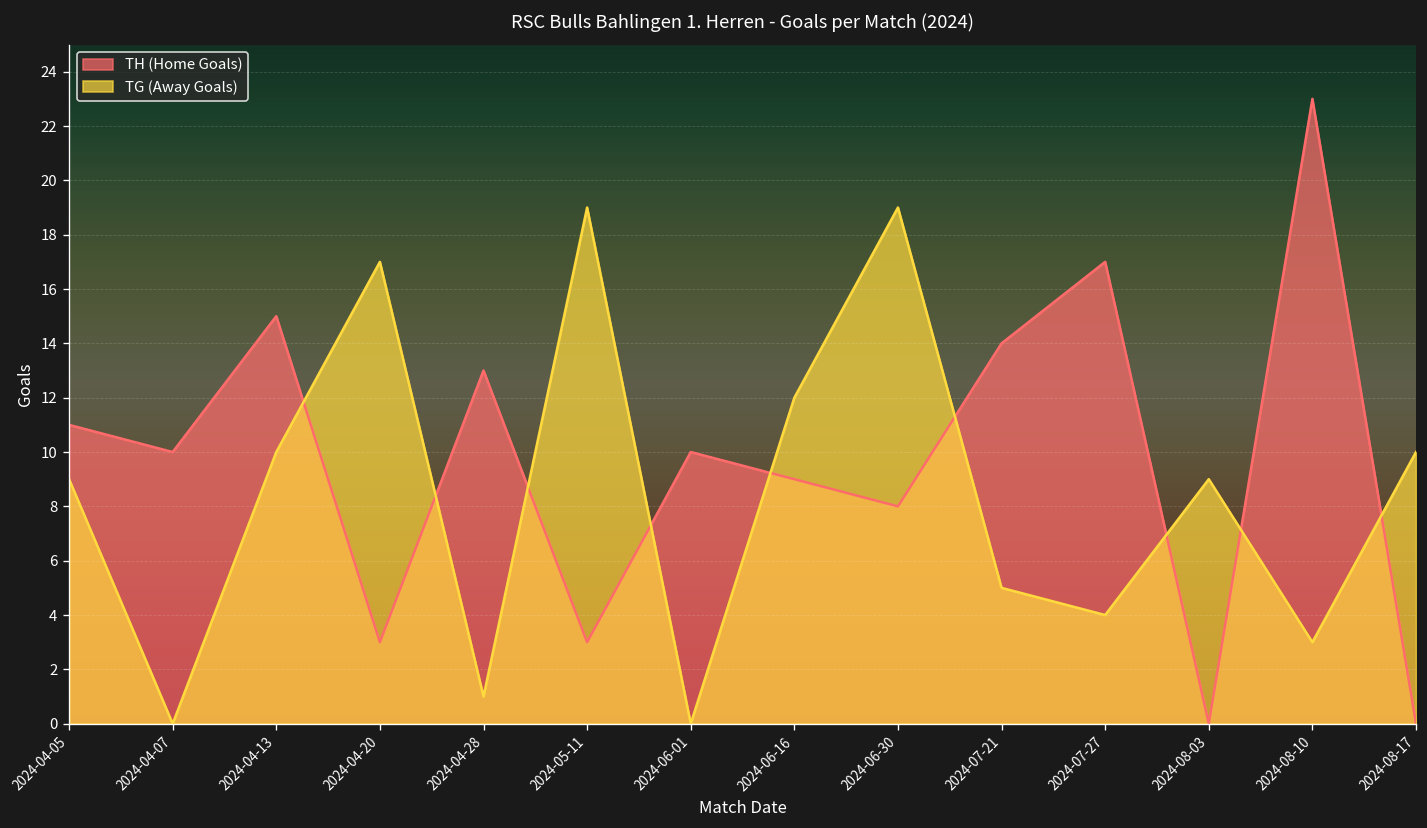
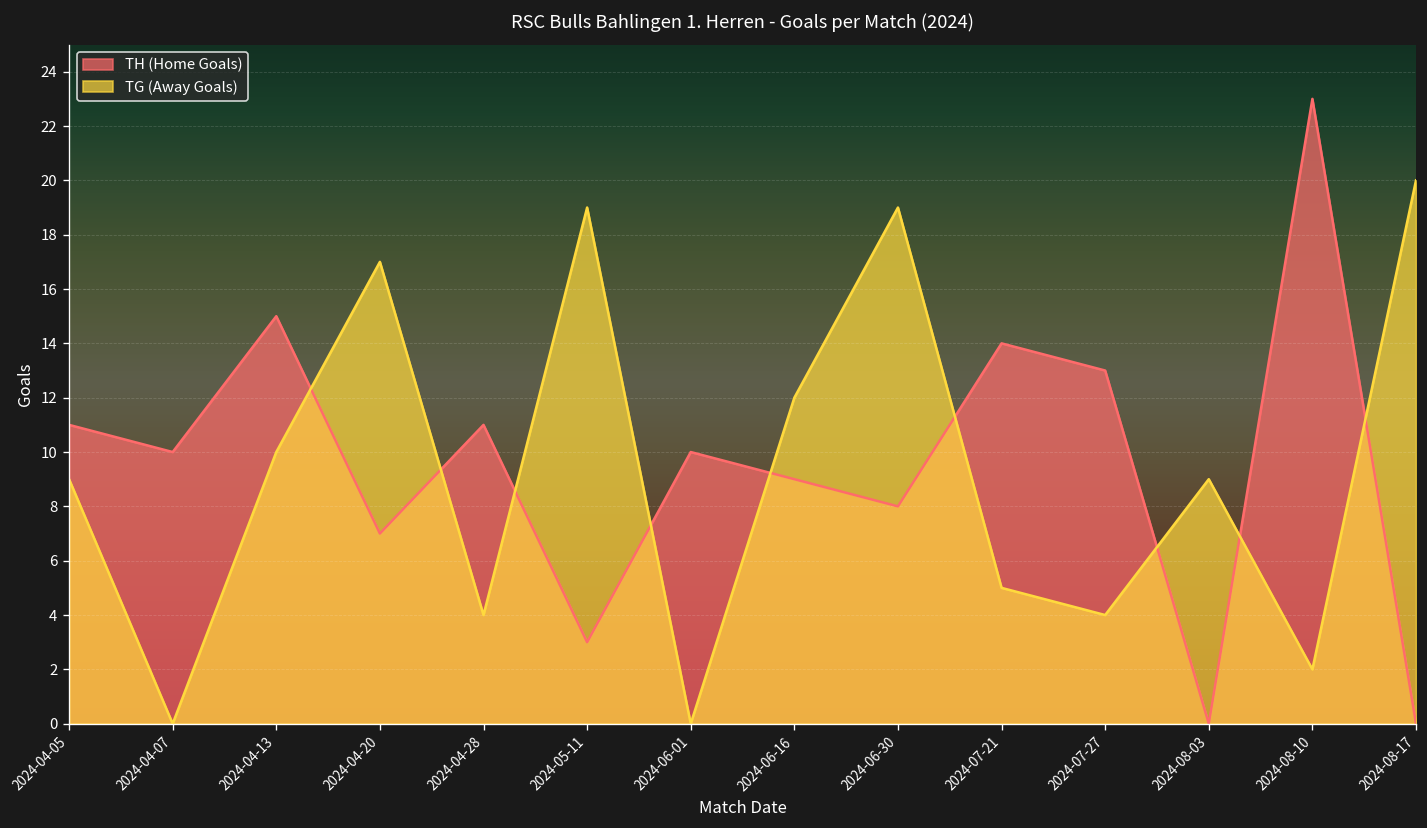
  {
    "TH (Home Goals)": {
      "2024-04-05": 11,
      "2024-04-07": 10,
      "2024-04-13": 15,
-     "2024-04-20": 3,
-     "2024-04-28": 13,
+     "2024-04-20": 7,
+     "2024-04-28": 11,
      "2024-05-11": 3,
      "2024-06-01": 10,
      "2024-06-16": 9,
      "2024-06-30": 8,
      "2024-07-21": 14,
-     "2024-07-27": 17,
+     "2024-07-27": 13,
      "2024-08-03": 0,
      "2024-08-10": 23,
      "2024-08-17": 0
    },
    "TG (Away Goals)": {
      "2024-04-05": 9,
      "2024-04-07": 0,
      "2024-04-13": 10,
      "2024-04-20": 17,
-     "2024-04-28": 1,
+     "2024-04-28": 4,
      "2024-05-11": 19,
      "2024-06-01": 0,
      "2024-06-16": 12,
      "2024-06-30": 19,
      "2024-07-21": 5,
      "2024-07-27": 4,
      "2024-08-03": 9,
-     "2024-08-10": 3,
-     "2024-08-17": 10
+     "2024-08-10": 2,
+     "2024-08-17": 20
    }
  }
